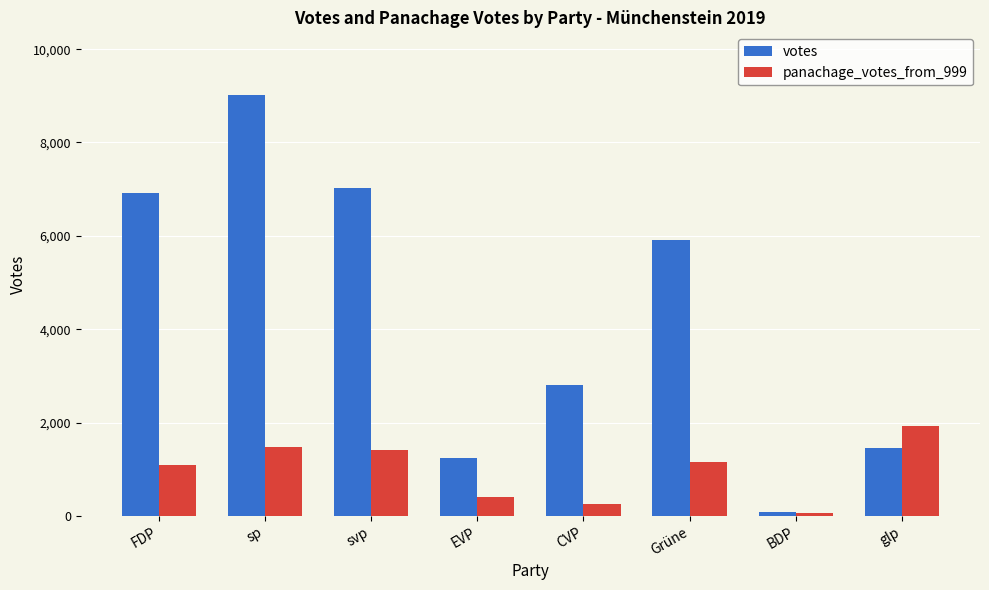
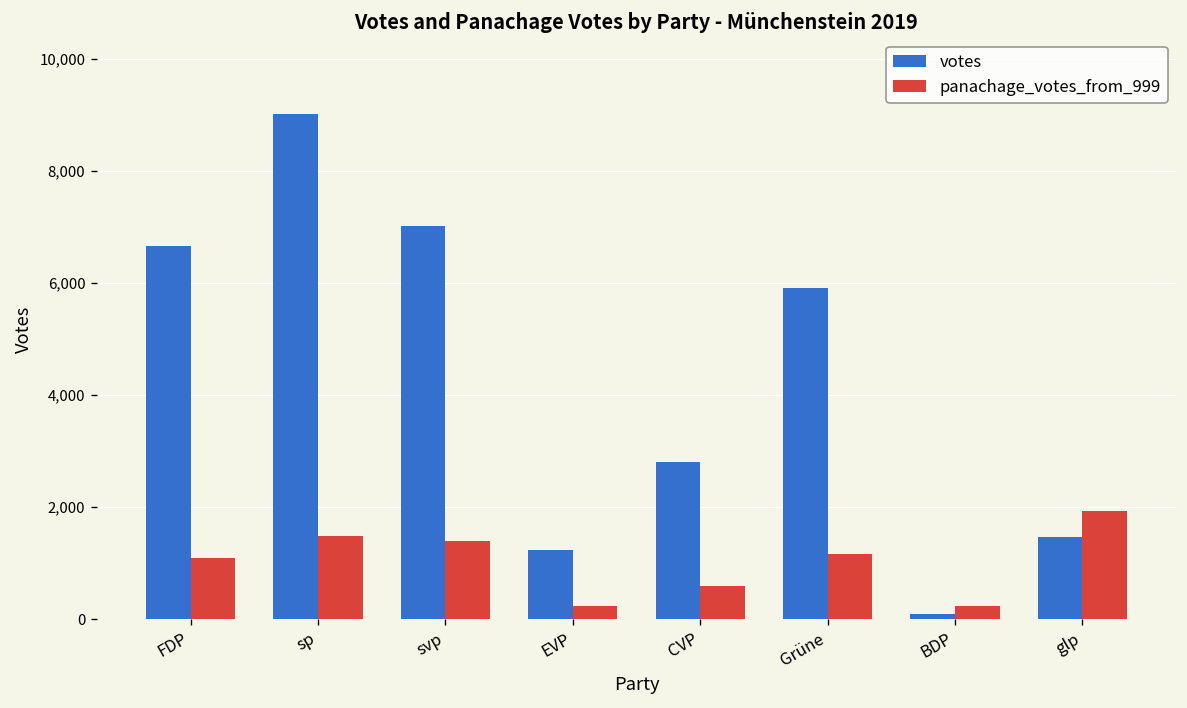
  {
    "votes": {
-     "FDP": "6,900",
+     "FDP": "6,700",
      "sp": "9,000",
      "svp": "7,000",
      "EVP": "1,200",
      "CVP": "2,800",
      "Grüne": "5,900",
      "BDP": "100",
      "glp": "1,500"
    },
    "panachage_votes_from_999": {
      "FDP": "1,100",
      "sp": "1,500",
      "svp": "1,400",
-     "EVP": "400",
-     "CVP": "200",
+     "EVP": "200",
+     "CVP": "600",
      "Grüne": "1,200",
-     "BDP": "100",
+     "BDP": "200",
      "glp": "1,900"
    }
  }
